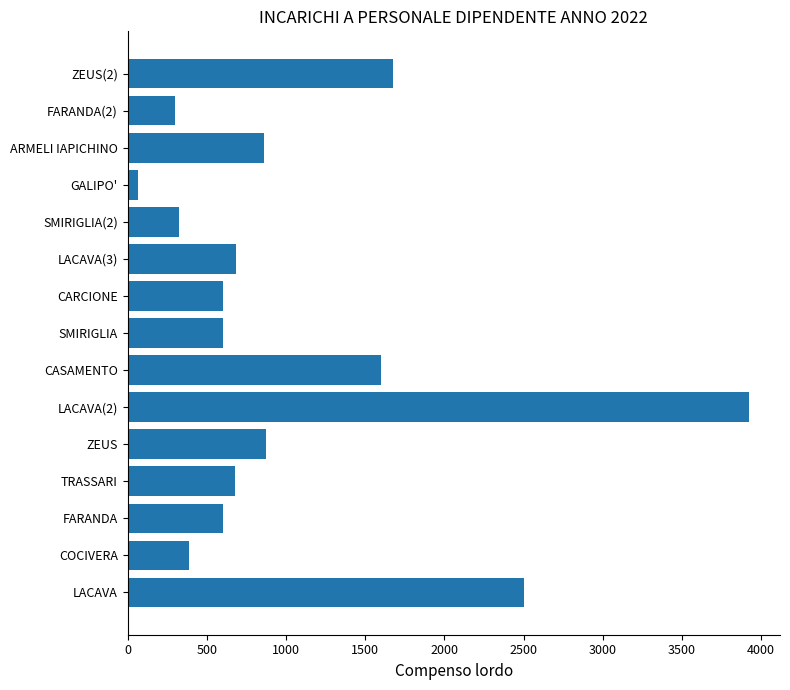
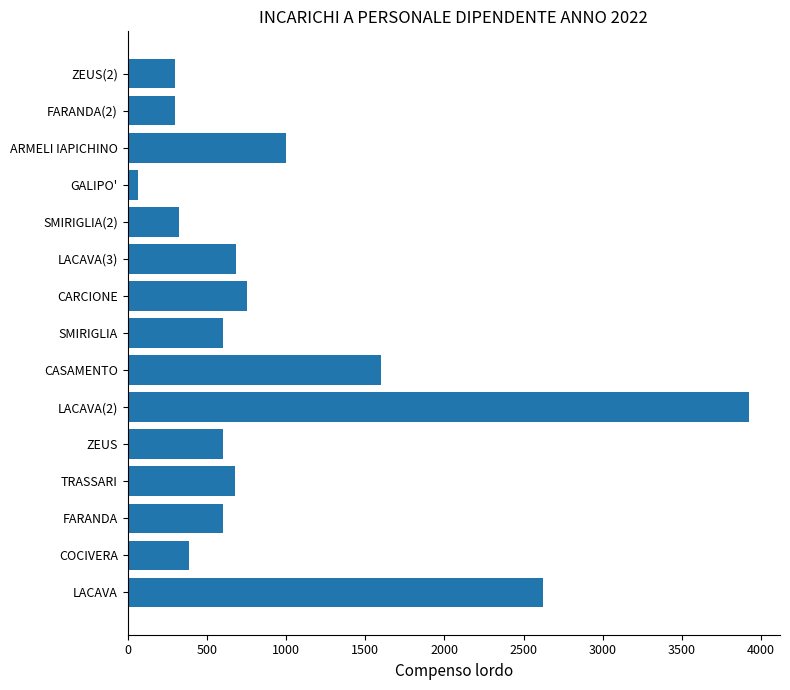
  {
-   "ZEUS(2)": 1670,
+   "ZEUS(2)": 300,
    "FARANDA(2)": 300,
-   "ARMELI IAPICHINO": 860,
+   "ARMELI IAPICHINO": 1000,
    "GALIPO'": 60,
    "SMIRIGLIA(2)": 330,
    "LACAVA(3)": 690,
-   "CARCIONE": 600,
+   "CARCIONE": 750,
    "SMIRIGLIA": 600,
    "CASAMENTO": 1600,
    "LACAVA(2)": 3920,
-   "ZEUS": 880,
+   "ZEUS": 600,
    "TRASSARI": 680,
    "FARANDA": 600,
    "COCIVERA": 390,
-   "LACAVA": 2500
+   "LACAVA": 2620
  }
